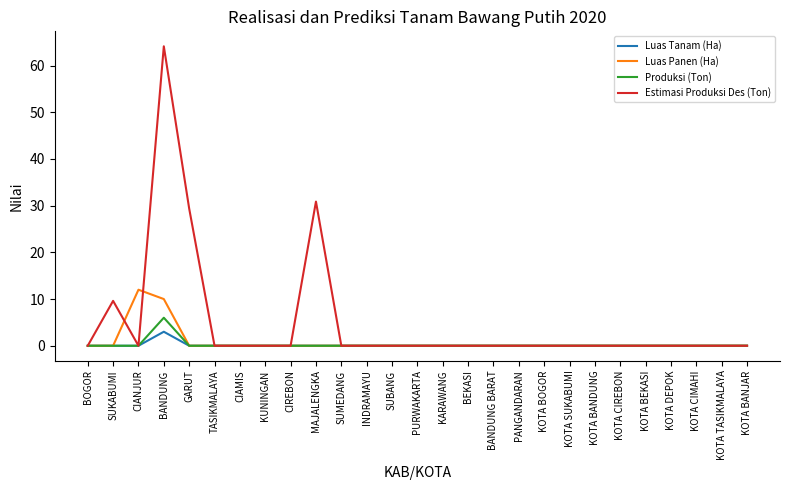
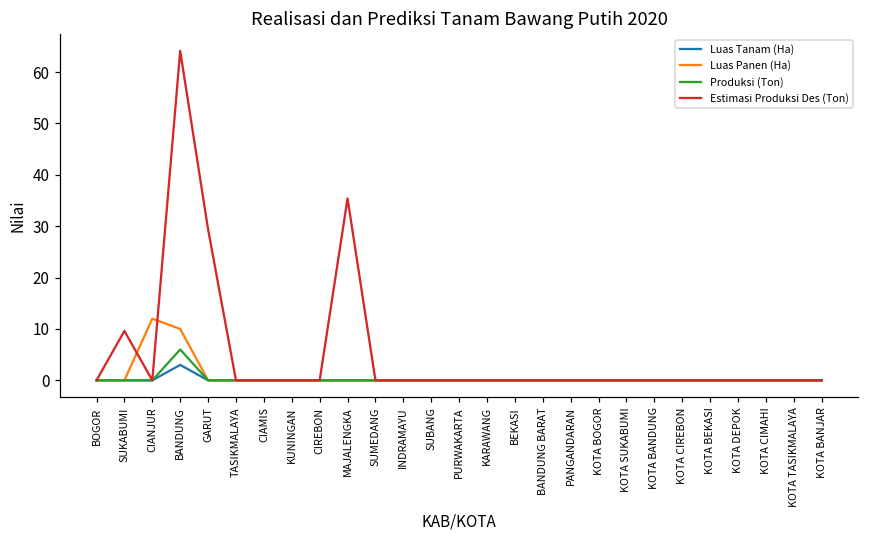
  {
    "Luas Tanam (Ha)": {
      "BANDUNG": 3
    },
    "Luas Panen (Ha)": {
      "CIANJUR": 12,
      "BANDUNG": 10
    },
    "Produksi (Ton)": {
      "BANDUNG": 6
    },
    "Estimasi Produksi Des (Ton)": {
      "SUKABUMI": 10,
      "BANDUNG": 64,
      "GARUT": 29,
-     "MAJALENGKA": 31
+     "MAJALENGKA": 35
    }
  }
